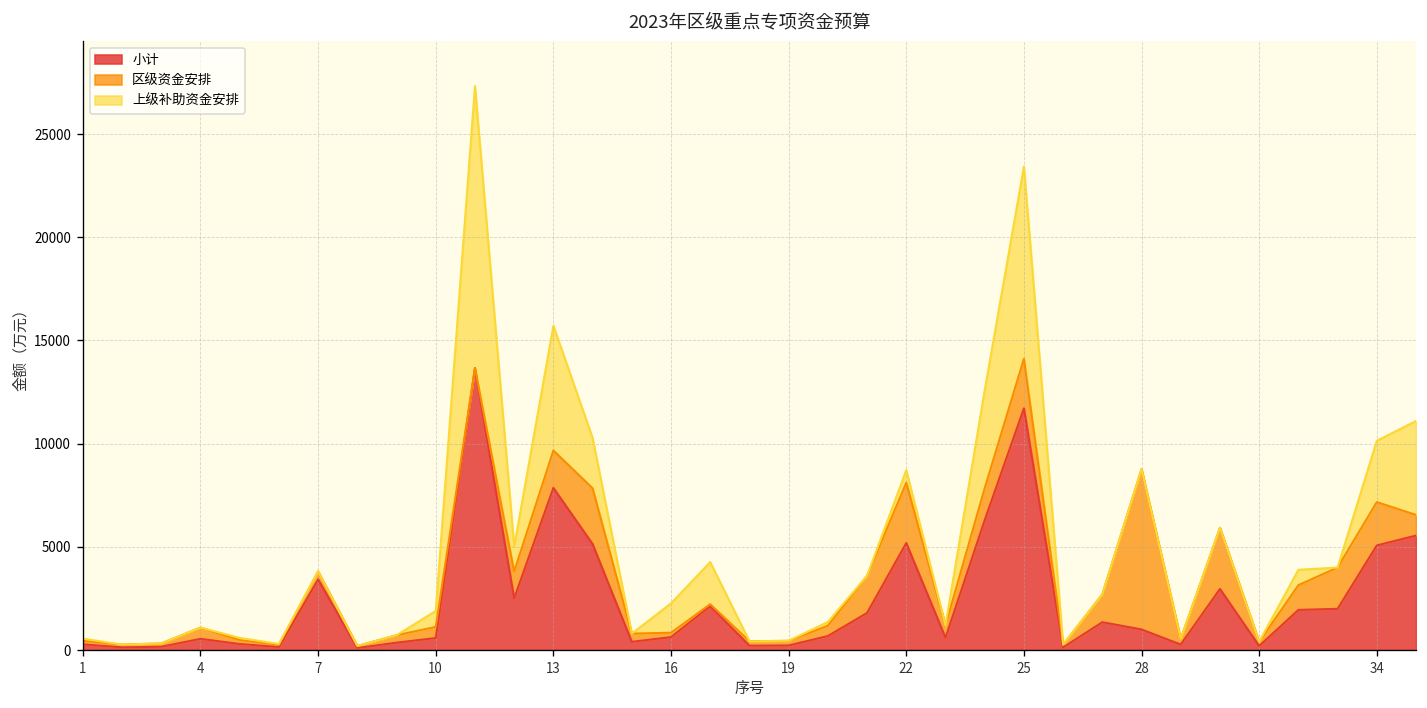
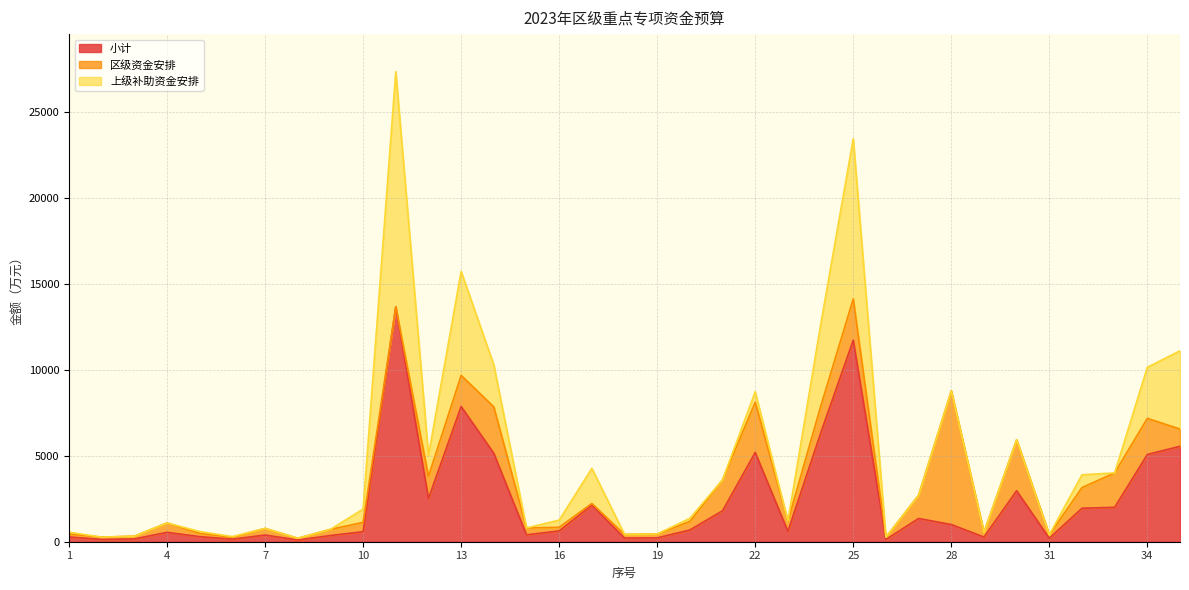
  {
    "小计": {
      "1": 300,
      "4": 500,
-     "7": 3400,
+     "7": 400,
      "10": 600,
      "13": 7900,
      "16": 600,
      "19": 200,
      "22": 5200,
      "25": 11700,
      "28": 1000,
      "31": 200,
      "34": 5100
    },
    "区级资金安排": {
      "10": 500,
      "13": 1800,
      "16": 200,
      "22": 2900,
      "25": 2400,
      "34": 2100
    },
    "上级补助资金安排": {
      "10": 800,
      "13": 6000,
-     "16": 1400,
+     "16": 400,
      "22": 600,
      "25": 9300,
      "34": 3000
    }
  }
